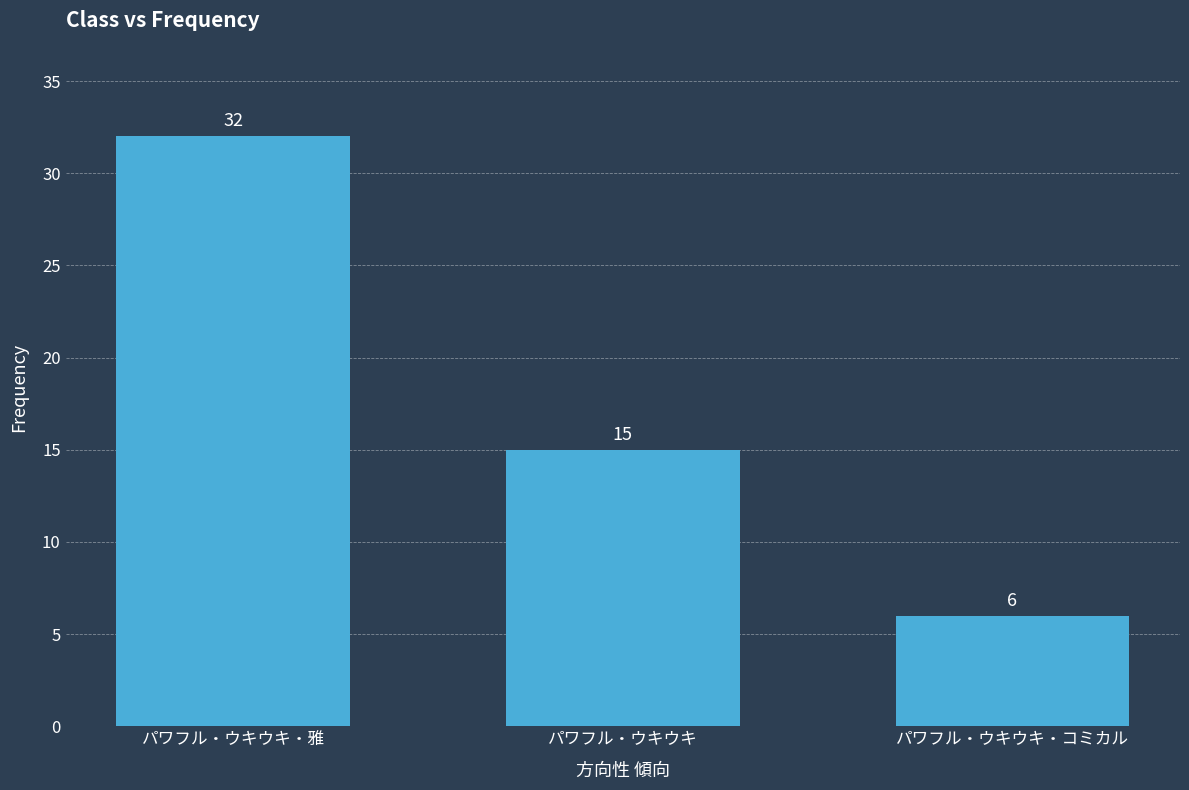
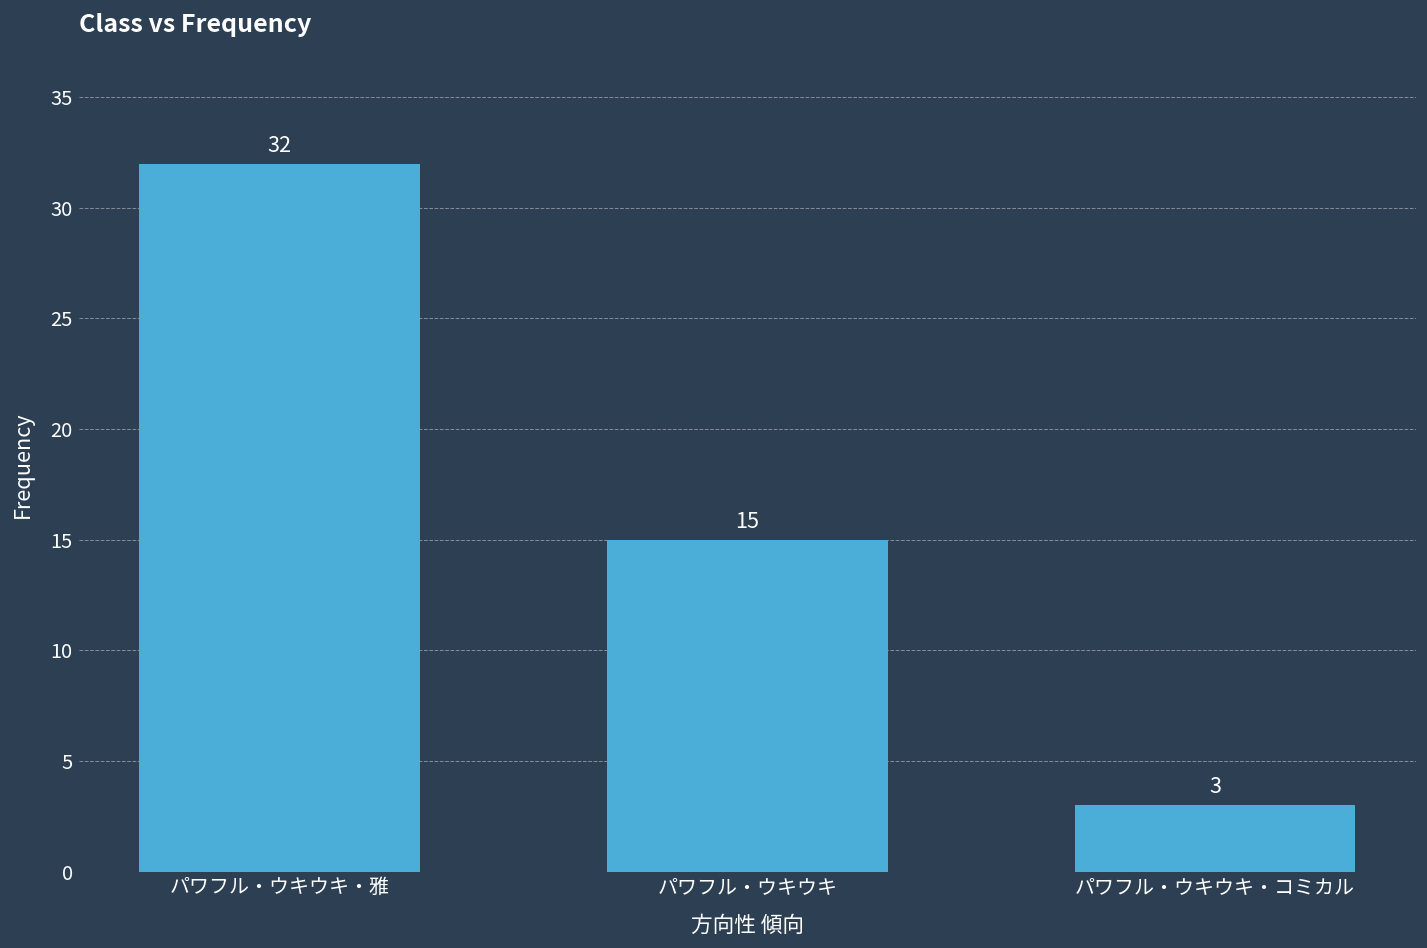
  {
    "パワフル・ウキウキ・雅": 32,
    "パワフル・ウキウキ": 15,
-   "パワフル・ウキウキ・コミカル": 6
+   "パワフル・ウキウキ・コミカル": 3
  }
